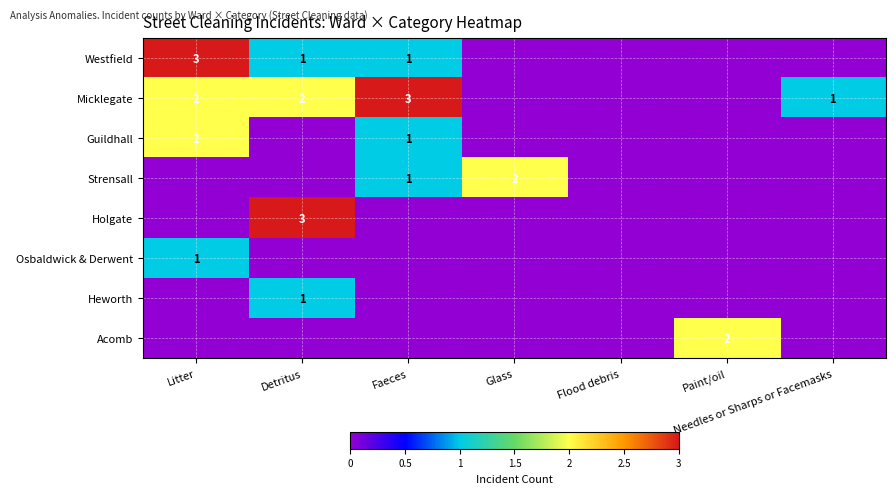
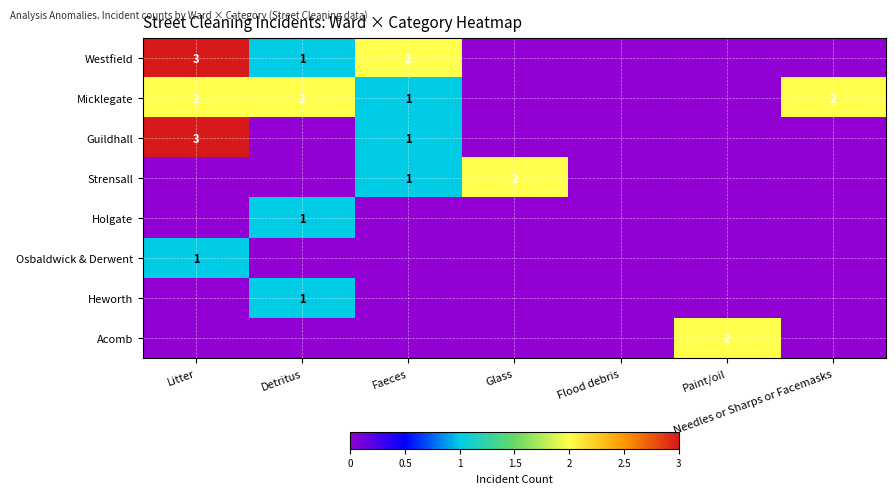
  {
    "Westfield": {
      "Litter": 3,
      "Detritus": 1,
-     "Faeces": 1
+     "Faeces": 2
    },
    "Micklegate": {
      "Litter": 2,
      "Detritus": 2,
-     "Faeces": 3,
-     "Needles or Sharps or Facemasks": 1
+     "Faeces": 1,
+     "Needles or Sharps or Facemasks": 2
    },
    "Guildhall": {
-     "Litter": 2,
+     "Litter": 3,
      "Faeces": 1
    },
    "Strensall": {
      "Faeces": 1,
      "Glass": 2
    },
    "Holgate": {
-     "Detritus": 3
+     "Detritus": 1
    },
    "Osbaldwick & Derwent": {
      "Litter": 1
    },
    "Heworth": {
      "Detritus": 1
    },
    "Acomb": {
      "Paint/oil": 2
    }
  }
